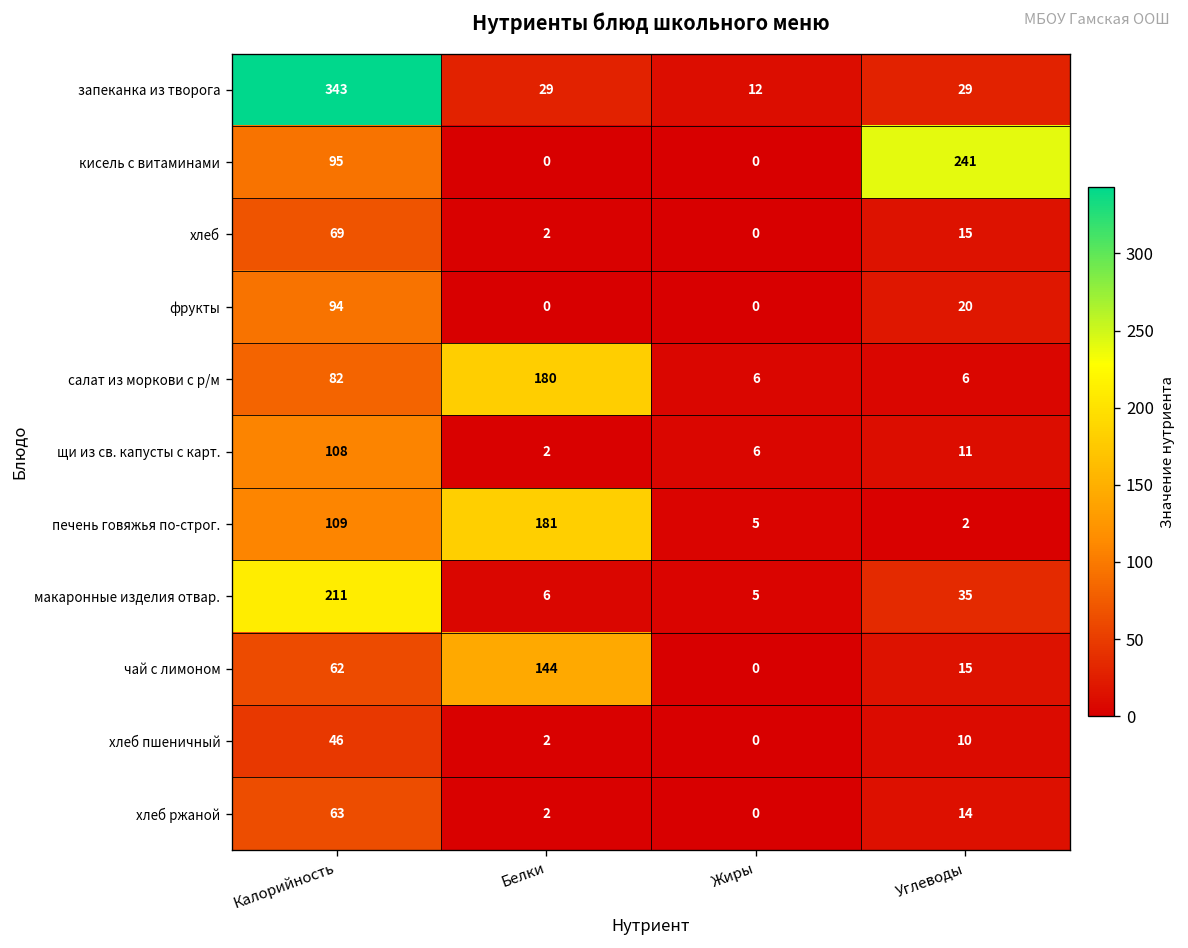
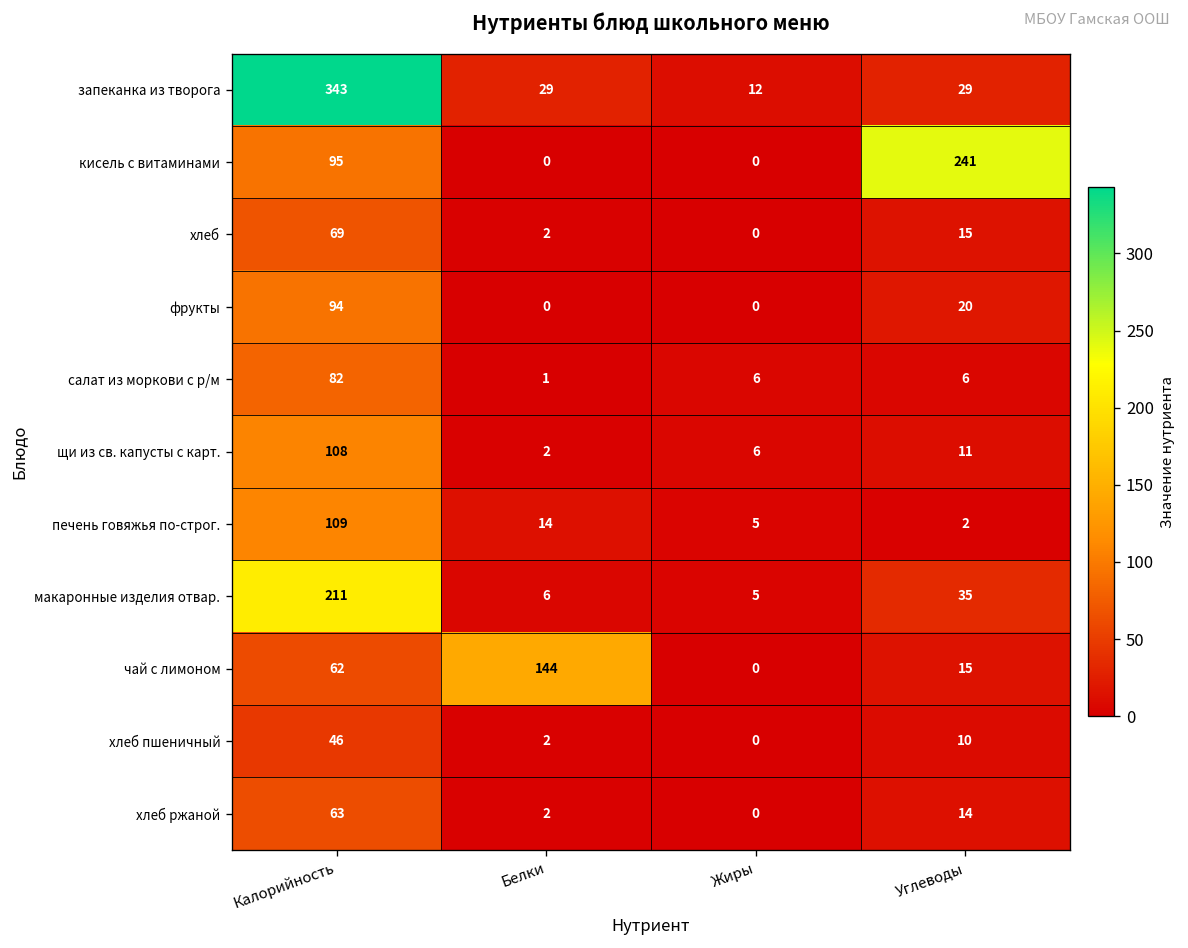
  {
    "запеканка из творога": {
      "Калорийность": 343,
      "Белки": 29,
      "Жиры": 12,
      "Углеводы": 29
    },
    "кисель с витаминами": {
      "Калорийность": 95,
      "Белки": 0,
      "Жиры": 0,
      "Углеводы": 241
    },
    "хлеб": {
      "Калорийность": 69,
      "Белки": 2,
      "Жиры": 0,
      "Углеводы": 15
    },
    "фрукты": {
      "Калорийность": 94,
      "Белки": 0,
      "Жиры": 0,
      "Углеводы": 20
    },
    "салат из моркови с р/м": {
      "Калорийность": 82,
-     "Белки": 180,
+     "Белки": 1,
      "Жиры": 6,
      "Углеводы": 6
    },
    "щи из св. капусты с карт.": {
      "Калорийность": 108,
      "Белки": 2,
      "Жиры": 6,
      "Углеводы": 11
    },
    "печень говяжья по-строг.": {
      "Калорийность": 109,
-     "Белки": 181,
+     "Белки": 14,
      "Жиры": 5,
      "Углеводы": 2
    },
    "макаронные изделия отвар.": {
      "Калорийность": 211,
      "Белки": 6,
      "Жиры": 5,
      "Углеводы": 35
    },
    "чай с лимоном": {
      "Калорийность": 62,
      "Белки": 144,
      "Жиры": 0,
      "Углеводы": 15
    },
    "хлеб пшеничный": {
      "Калорийность": 46,
      "Белки": 2,
      "Жиры": 0,
      "Углеводы": 10
    },
    "хлеб ржаной": {
      "Калорийность": 63,
      "Белки": 2,
      "Жиры": 0,
      "Углеводы": 14
    }
  }
